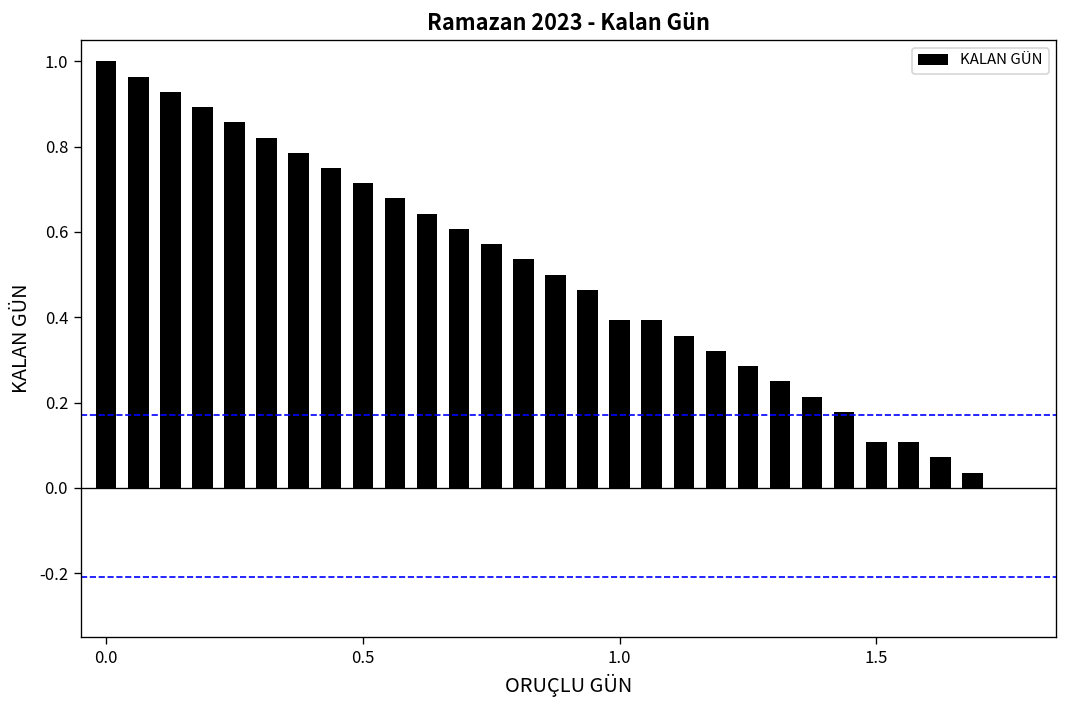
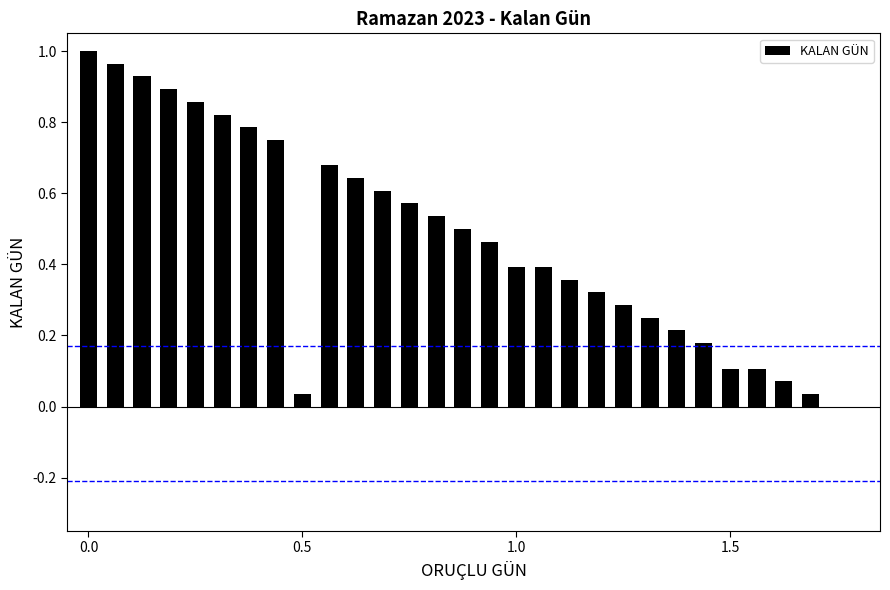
  {
    "0.0": 1.00,
-   "0.5": 0.71,
+   "0.5": 0.04,
    "1.0": 0.39,
    "1.5": 0.11
  }
